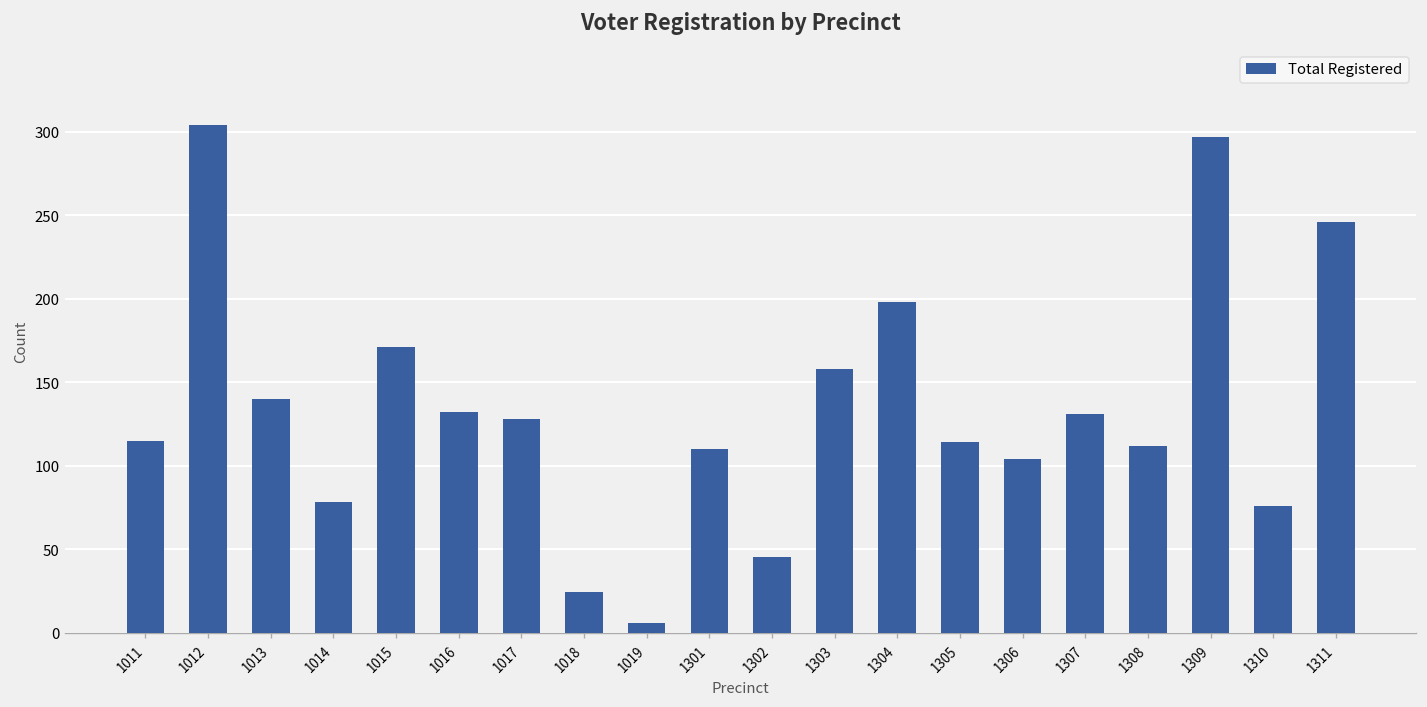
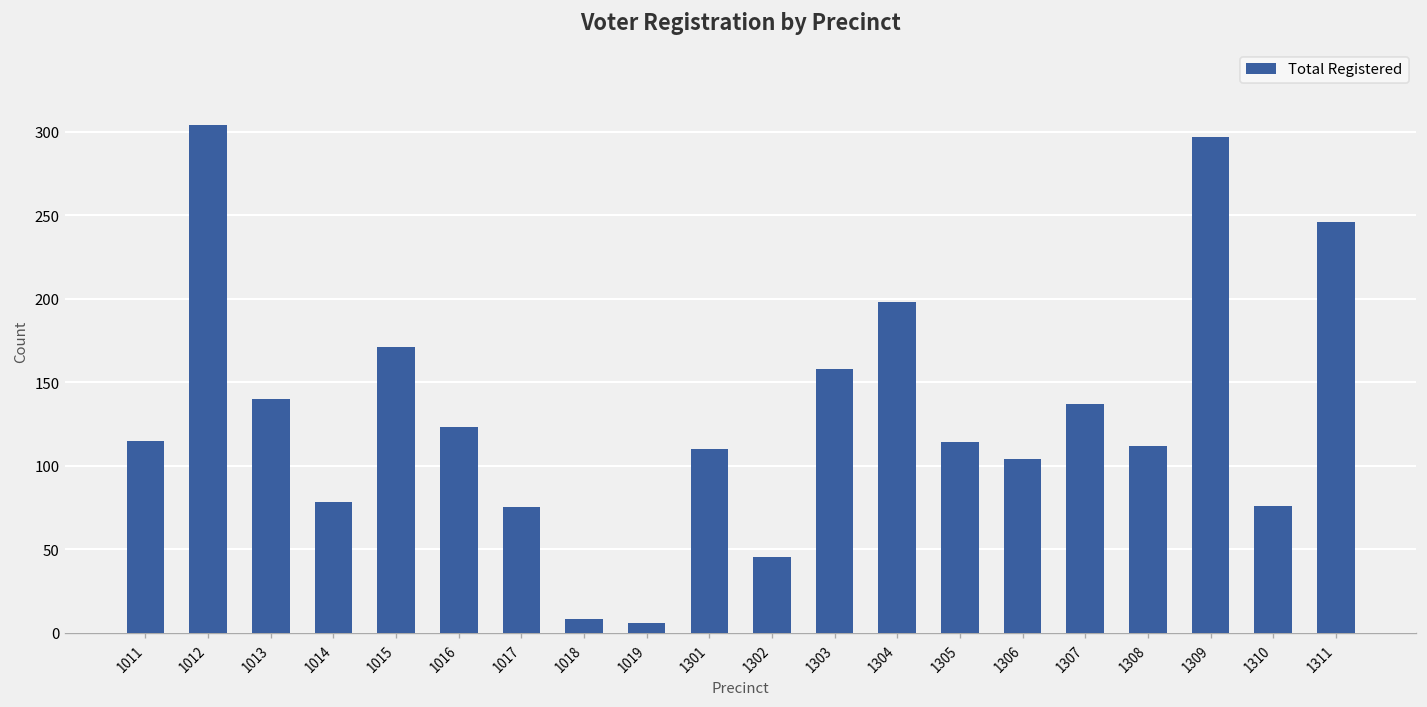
  {
    "1011": 115,
    "1012": 304,
    "1013": 140,
    "1014": 78,
    "1015": 171,
-   "1016": 132,
-   "1017": 128,
-   "1018": 24,
+   "1016": 123,
+   "1017": 75,
+   "1018": 8,
    "1019": 6,
    "1301": 110,
    "1302": 45,
    "1303": 158,
    "1304": 198,
    "1305": 114,
    "1306": 104,
-   "1307": 131,
+   "1307": 137,
    "1308": 112,
    "1309": 297,
    "1310": 76,
    "1311": 246
  }
